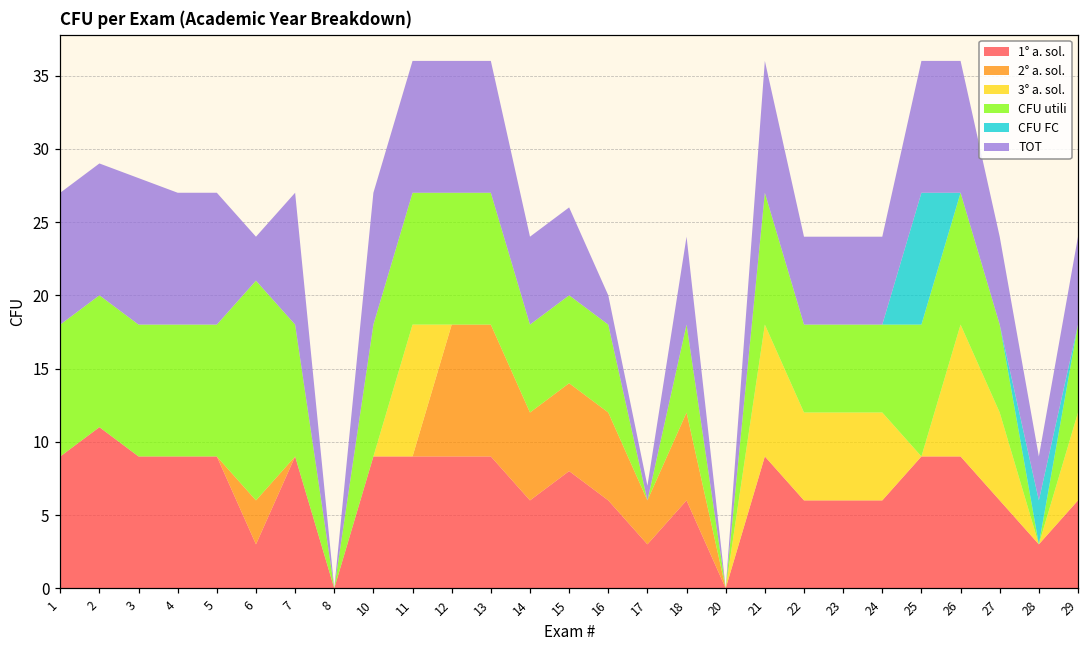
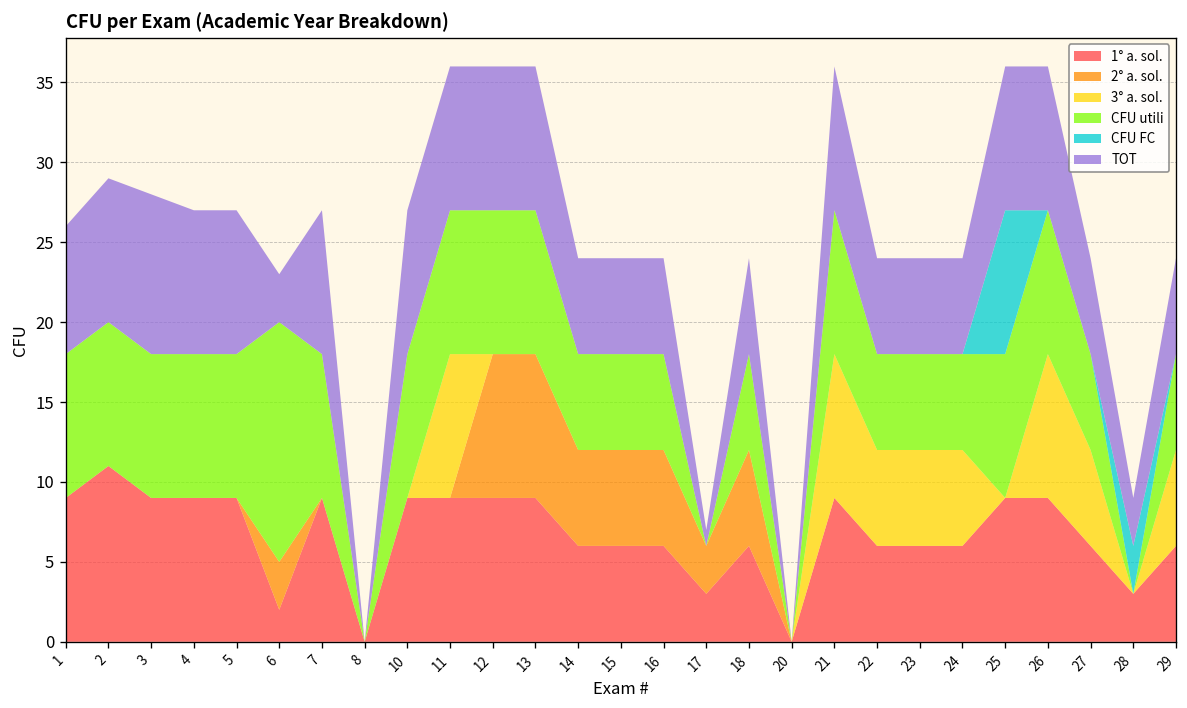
  {
    "1° a. sol.": {
-     "6": 3,
+     "6": 2,
      "12": 9,
      "13": 9,
      "14": 6,
-     "15": 8,
+     "15": 6,
      "16": 6,
      "17": 3,
      "18": 6
    },
    "3° a. sol.": {
      "11": 9,
      "21": 9,
      "22": 6,
      "23": 6,
      "24": 6,
      "26": 9,
      "27": 6,
      "29": 6
    },
    "CFU utili": {
      "25": 9
    },
    "CFU FC": {
      "25": 9,
      "28": 3
    },
    "TOT": {
-     "1": 9,
+     "1": 8,
      "2": 9,
      "3": 10,
      "4": 9,
      "5": 9,
      "6": 3,
      "7": 9,
      "10": 9,
      "11": 9,
      "12": 9,
      "13": 9,
      "14": 6,
      "15": 6,
-     "16": 2,
+     "16": 6,
      "17": 1,
      "18": 6,
      "21": 9,
      "22": 6,
      "23": 6,
      "24": 6,
      "25": 9,
      "26": 9,
      "27": 6,
      "28": 3,
      "29": 6
    }
  }
